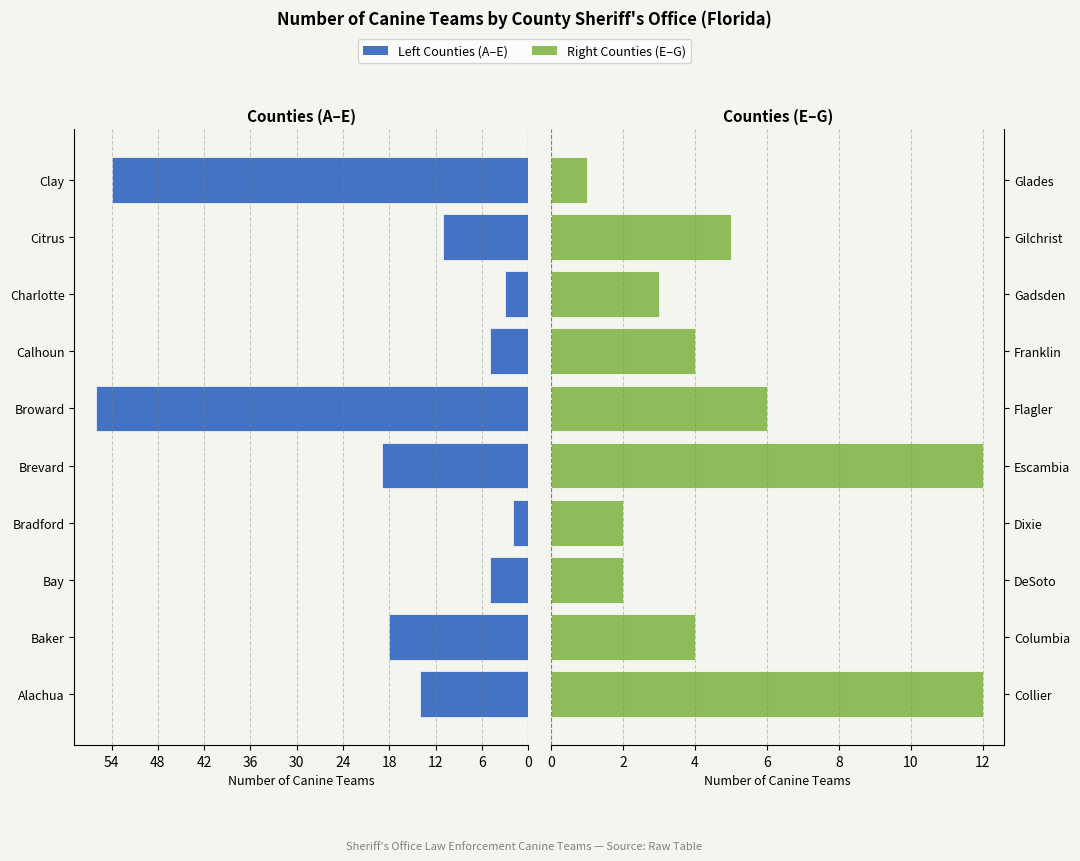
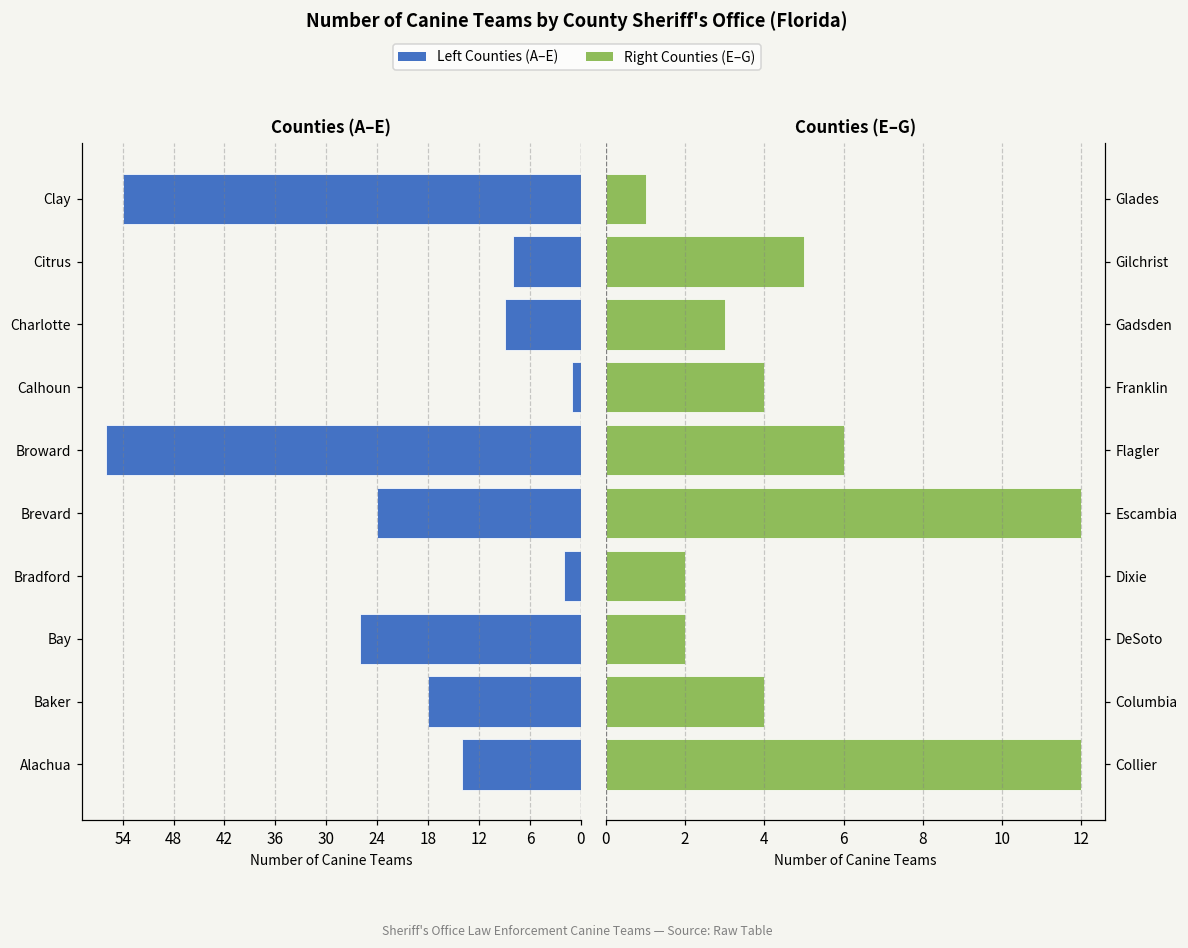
  {
    "Counties (A–E)": {
      "Clay": 54,
-     "Citrus": 11,
-     "Charlotte": 3,
-     "Calhoun": 5,
+     "Citrus": 8,
+     "Charlotte": 9,
+     "Calhoun": 1,
      "Broward": 56,
-     "Brevard": 19,
+     "Brevard": 24,
      "Bradford": 2,
-     "Bay": 5,
+     "Bay": 26,
      "Baker": 18,
      "Alachua": 14
    },
    "Counties (E–G)": {
      "Glades": 1.0,
      "Gilchrist": 5.0,
      "Gadsden": 3.0,
      "Franklin": 4.0,
      "Flagler": 6.0,
      "Escambia": 12.0,
      "Dixie": 2.0,
      "DeSoto": 2.0,
      "Columbia": 4.0,
      "Collier": 12.0
    }
  }
